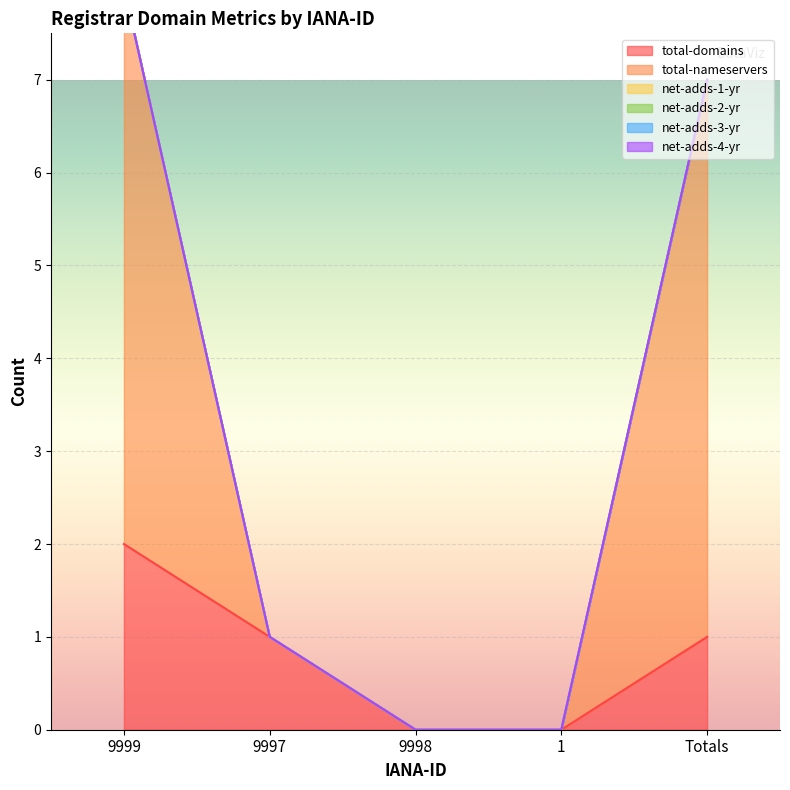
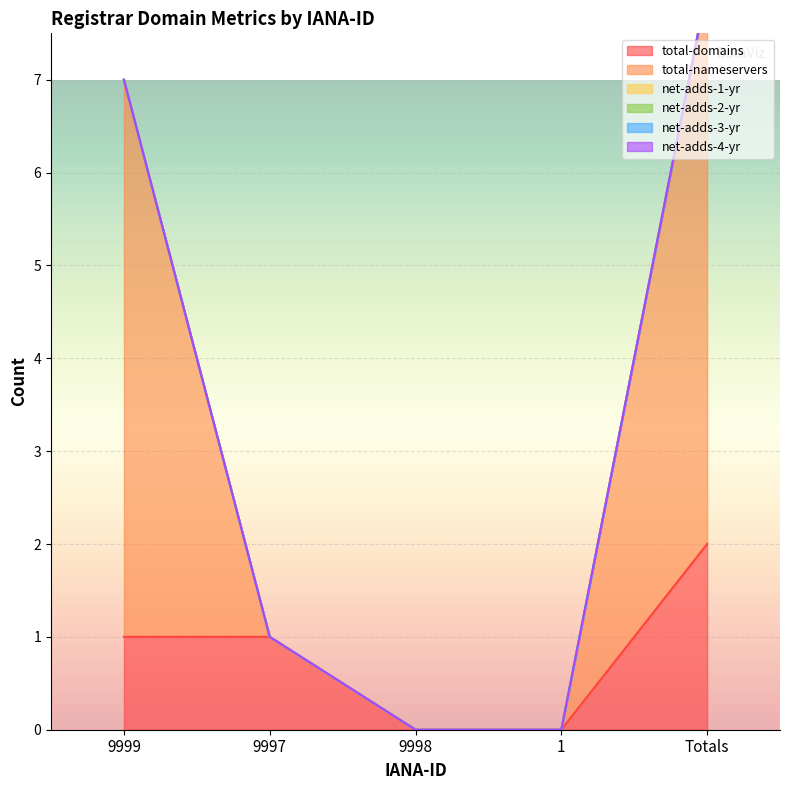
  {
    "total-domains": {
-     "9999": 2,
-     "Totals": 1
+     "9999": 1,
+     "Totals": 2
    }
  }
